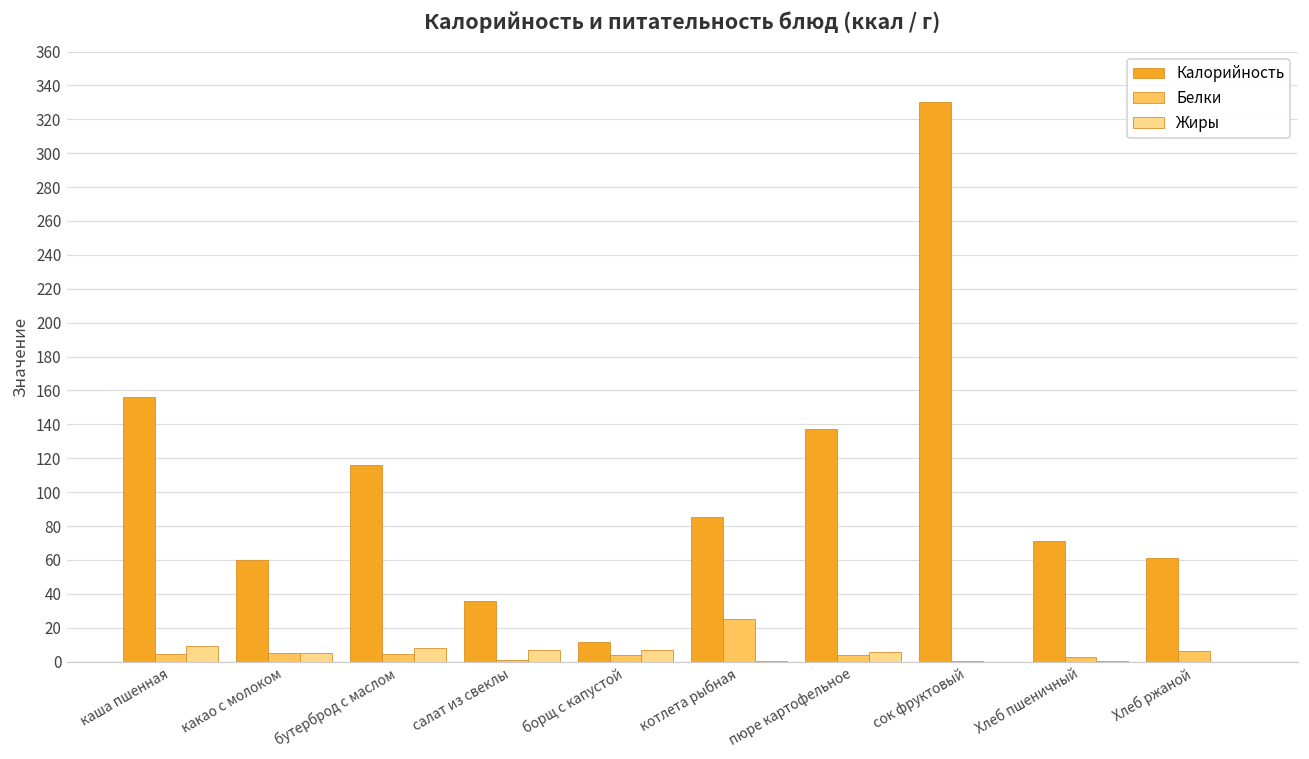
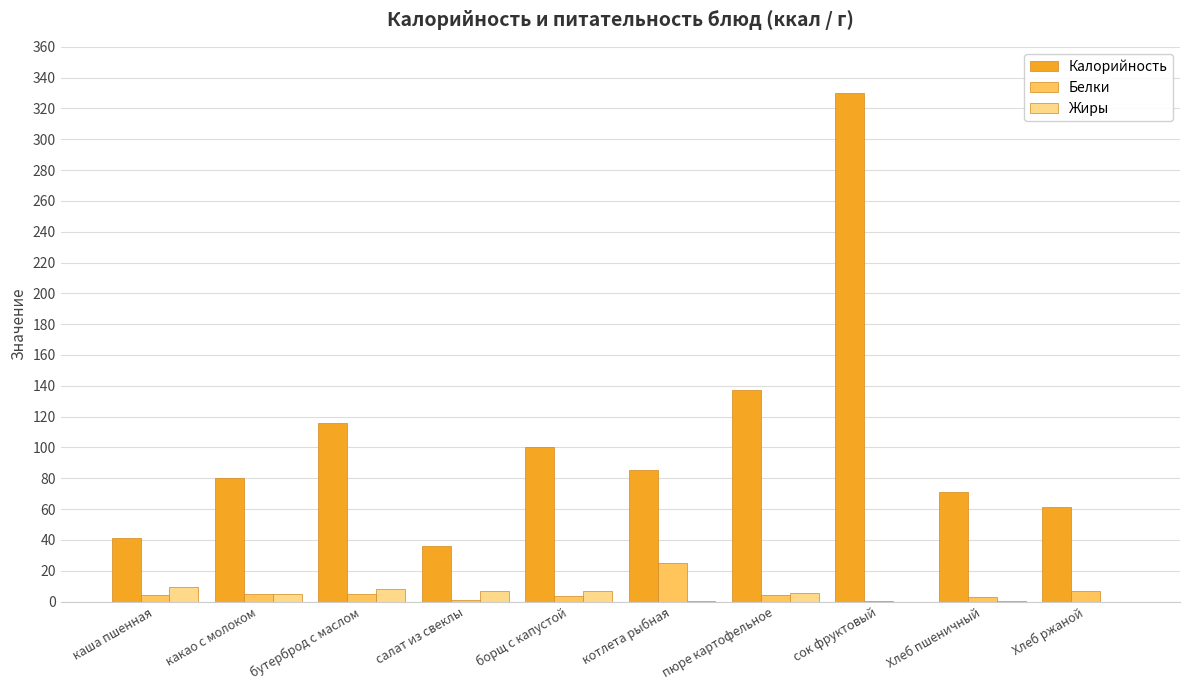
  {
    "Калорийность": {
-     "каша пшенная": 156,
-     "какао с молоком": 60,
+     "каша пшенная": 41,
+     "какао с молоком": 80,
      "бутерброд с маслом": 116,
      "салат из свеклы": 36,
-     "борщ с капустой": 12,
+     "борщ с капустой": 100,
      "котлета рыбная": 85,
      "пюре картофельное": 137,
      "сок фруктовый": 330,
      "Хлеб пшеничный": 71,
      "Хлеб ржаной": 61
    }
  }
